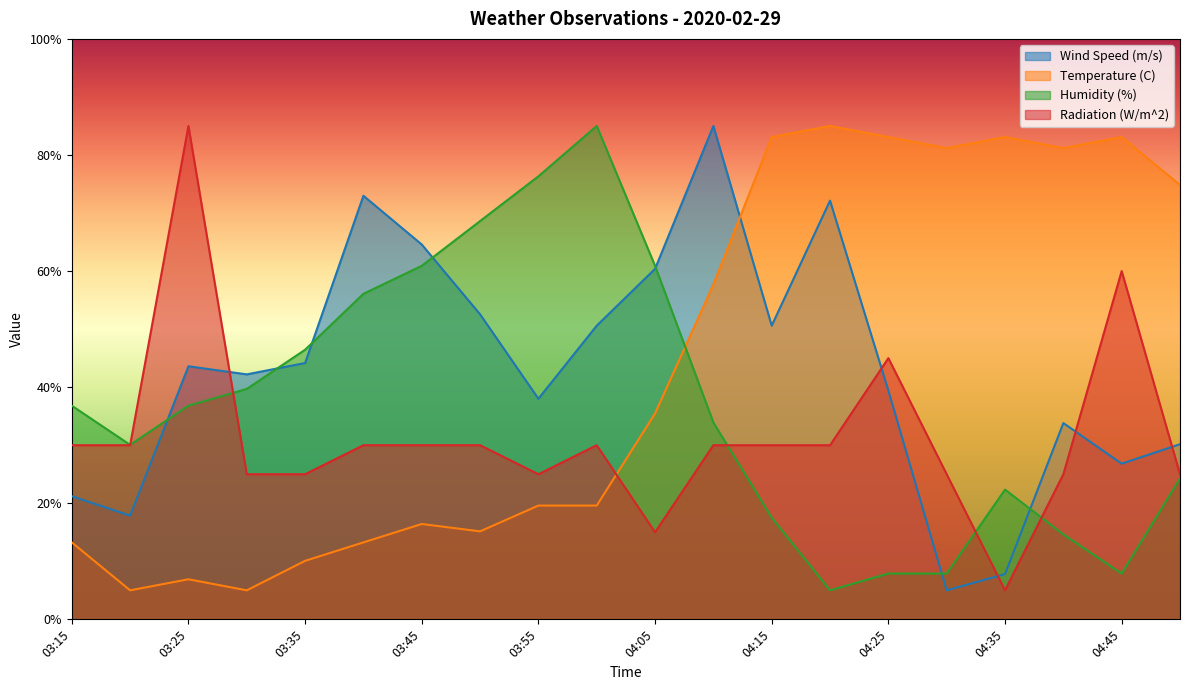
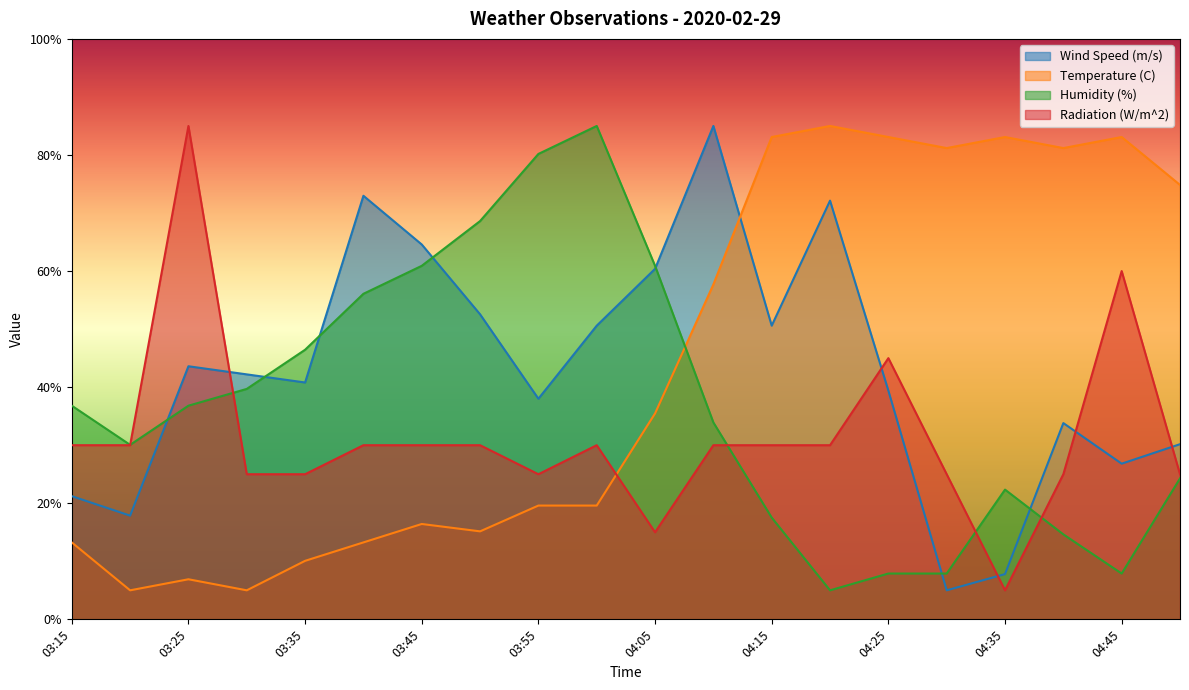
  {
    "Wind Speed (m/s)": {
      "03:15": "21%",
      "03:25": "44%",
-     "03:35": "44%",
+     "03:35": "41%",
      "03:45": "65%",
      "03:55": "38%",
      "04:05": "60%",
      "04:15": "51%",
      "04:25": "39%",
      "04:35": "8%",
      "04:45": "27%"
    },
    "Temperature (C)": {
      "03:15": "13%",
      "03:25": "7%",
      "03:35": "10%",
      "03:45": "16%",
      "03:55": "20%",
      "04:05": "35%",
      "04:15": "83%",
      "04:25": "83%",
      "04:35": "83%",
      "04:45": "83%"
    },
    "Humidity (%)": {
      "03:15": "37%",
      "03:25": "37%",
      "03:35": "46%",
      "03:45": "61%",
-     "03:55": "76%",
+     "03:55": "80%",
      "04:05": "61%",
      "04:15": "18%",
      "04:25": "8%",
      "04:35": "22%",
      "04:45": "8%"
    },
    "Radiation (W/m^2)": {
      "03:15": "30%",
      "03:25": "85%",
      "03:35": "25%",
      "03:45": "30%",
      "03:55": "25%",
      "04:05": "15%",
      "04:15": "30%",
      "04:25": "45%",
      "04:35": "5%",
      "04:45": "60%"
    }
  }
